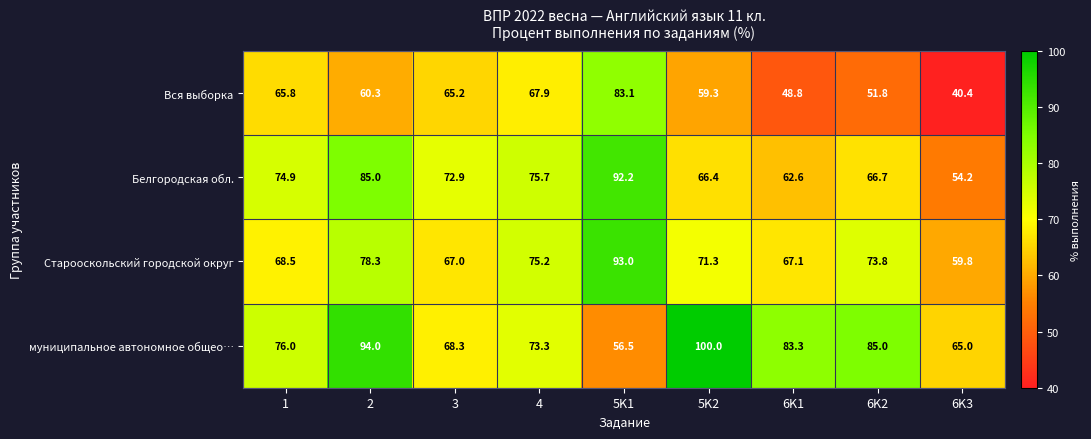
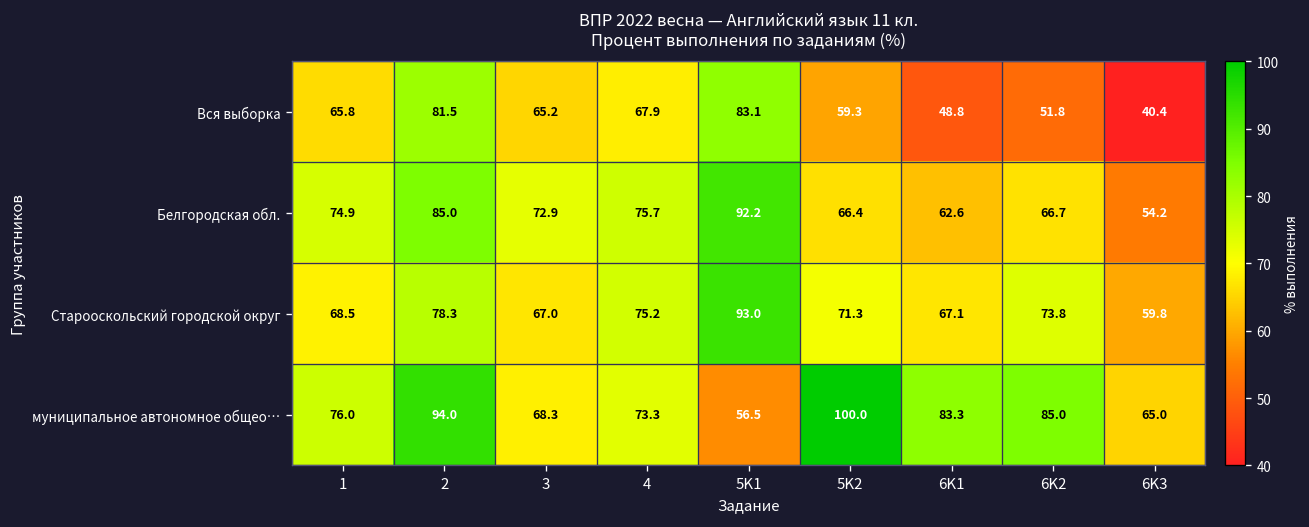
  {
    "Вся выборка": {
      "1": 65.8,
-     "2": 60.3,
+     "2": 81.5,
      "3": 65.2,
      "4": 67.9,
      "5K1": 83.1,
      "5K2": 59.3,
      "6K1": 48.8,
      "6K2": 51.8,
      "6K3": 40.4
    },
    "Белгородская обл.": {
      "1": 74.9,
      "2": 85.0,
      "3": 72.9,
      "4": 75.7,
      "5K1": 92.2,
      "5K2": 66.4,
      "6K1": 62.6,
      "6K2": 66.7,
      "6K3": 54.2
    },
    "Старооскольский городской округ": {
      "1": 68.5,
      "2": 78.3,
      "3": 67.0,
      "4": 75.2,
      "5K1": 93.0,
      "5K2": 71.3,
      "6K1": 67.1,
      "6K2": 73.8,
      "6K3": 59.8
    },
    "муниципальное автономное общео…": {
      "1": 76.0,
      "2": 94.0,
      "3": 68.3,
      "4": 73.3,
      "5K1": 56.5,
      "5K2": 100.0,
      "6K1": 83.3,
      "6K2": 85.0,
      "6K3": 65.0
    }
  }
